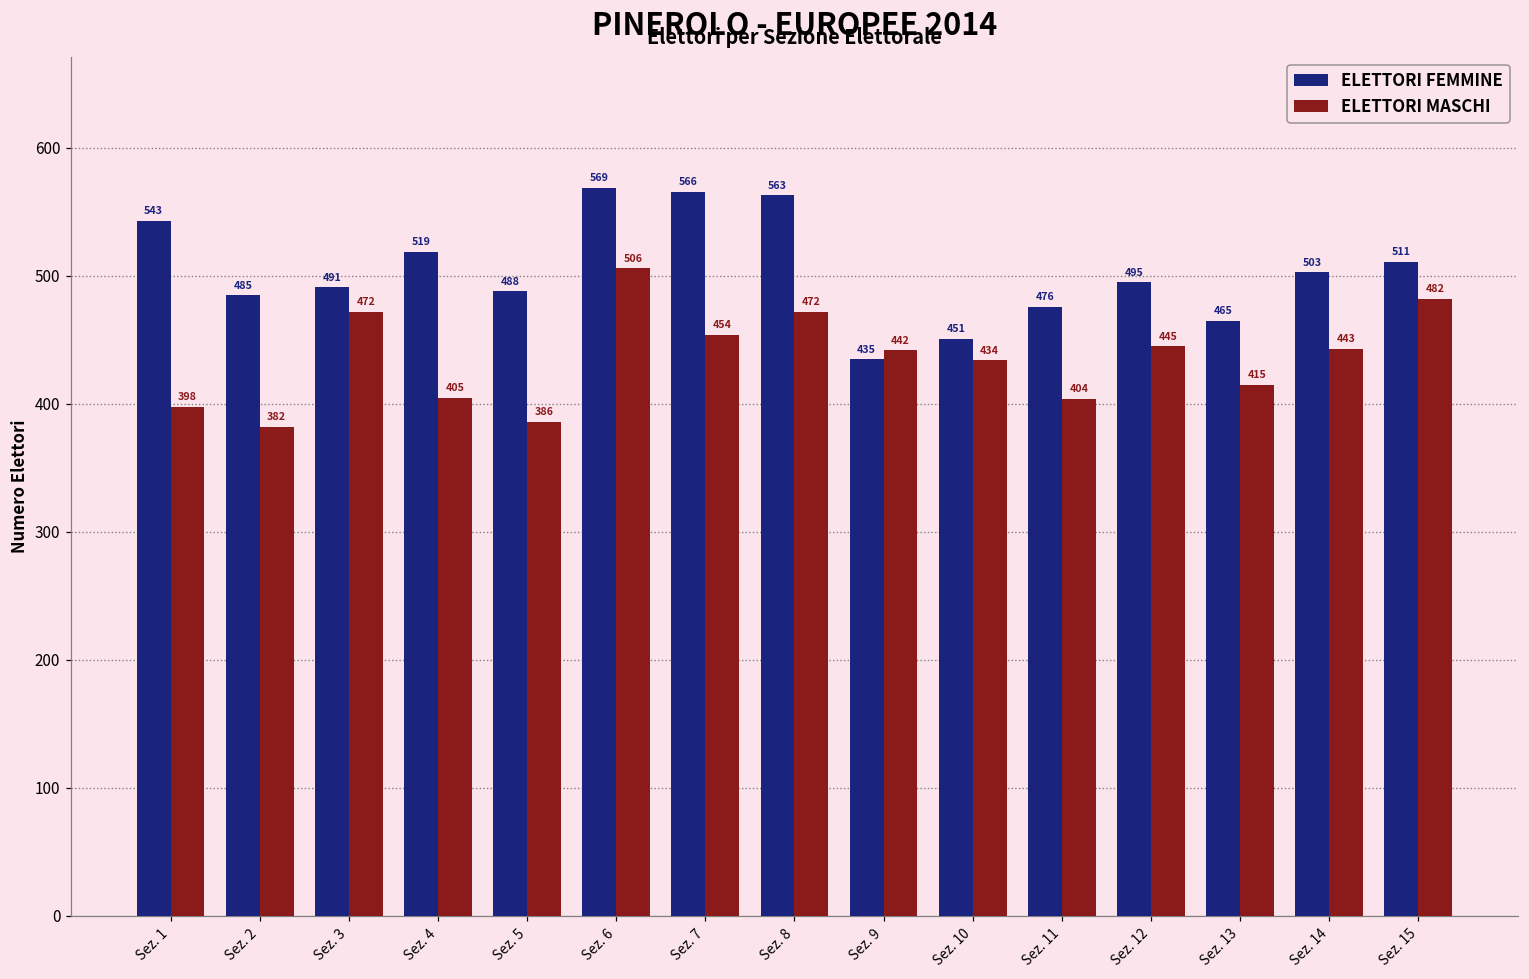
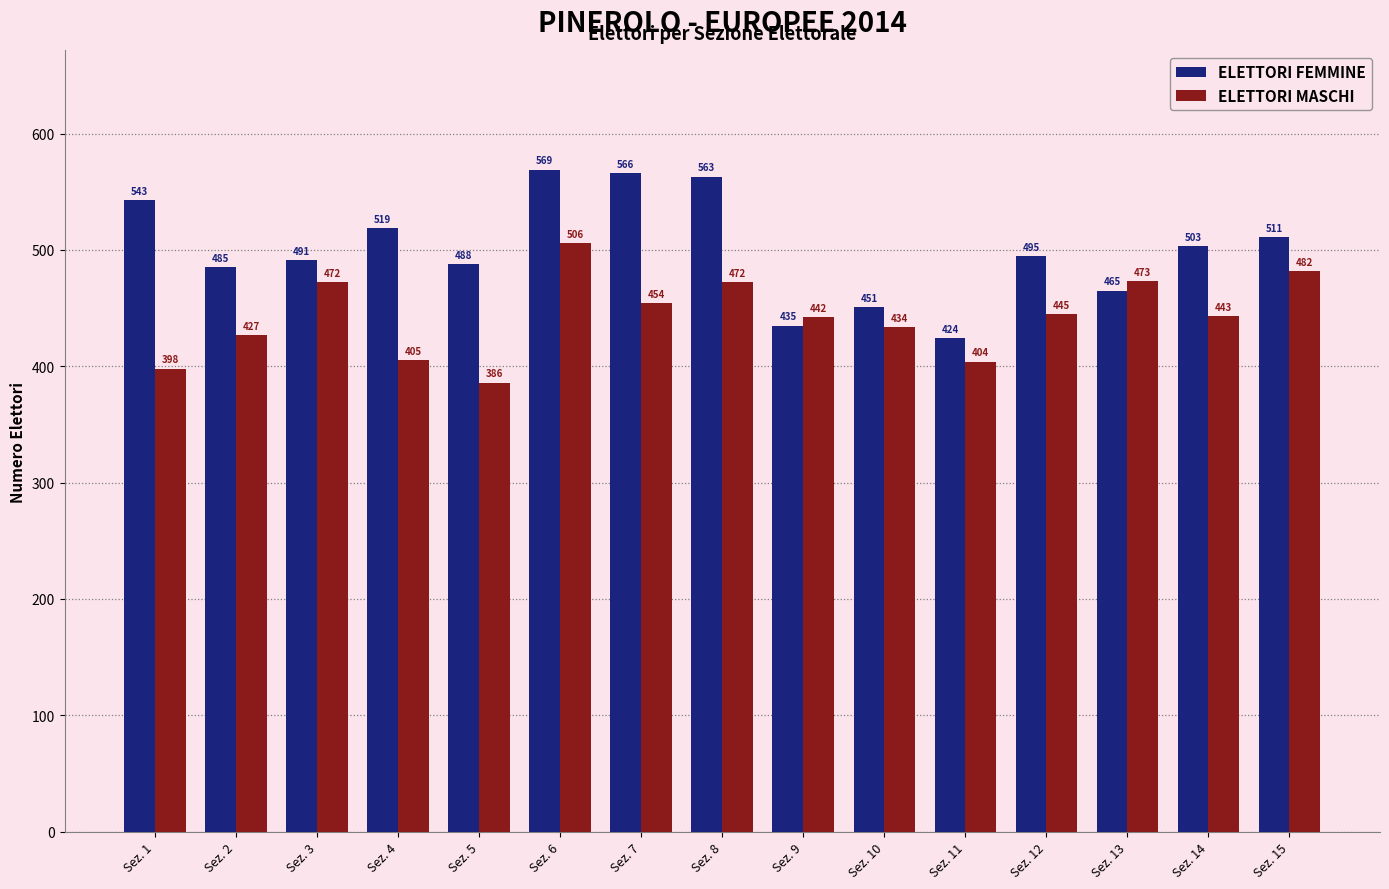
  {
    "ELETTORI FEMMINE": {
      "Sez. 1": 543,
      "Sez. 2": 485,
      "Sez. 3": 491,
      "Sez. 4": 519,
      "Sez. 5": 488,
      "Sez. 6": 569,
      "Sez. 7": 566,
      "Sez. 8": 563,
      "Sez. 9": 435,
      "Sez. 10": 451,
-     "Sez. 11": 476,
+     "Sez. 11": 424,
      "Sez. 12": 495,
      "Sez. 13": 465,
      "Sez. 14": 503,
      "Sez. 15": 511
    },
    "ELETTORI MASCHI": {
      "Sez. 1": 398,
-     "Sez. 2": 382,
+     "Sez. 2": 427,
      "Sez. 3": 472,
      "Sez. 4": 405,
      "Sez. 5": 386,
      "Sez. 6": 506,
      "Sez. 7": 454,
      "Sez. 8": 472,
      "Sez. 9": 442,
      "Sez. 10": 434,
      "Sez. 11": 404,
      "Sez. 12": 445,
-     "Sez. 13": 415,
+     "Sez. 13": 473,
      "Sez. 14": 443,
      "Sez. 15": 482
    }
  }
